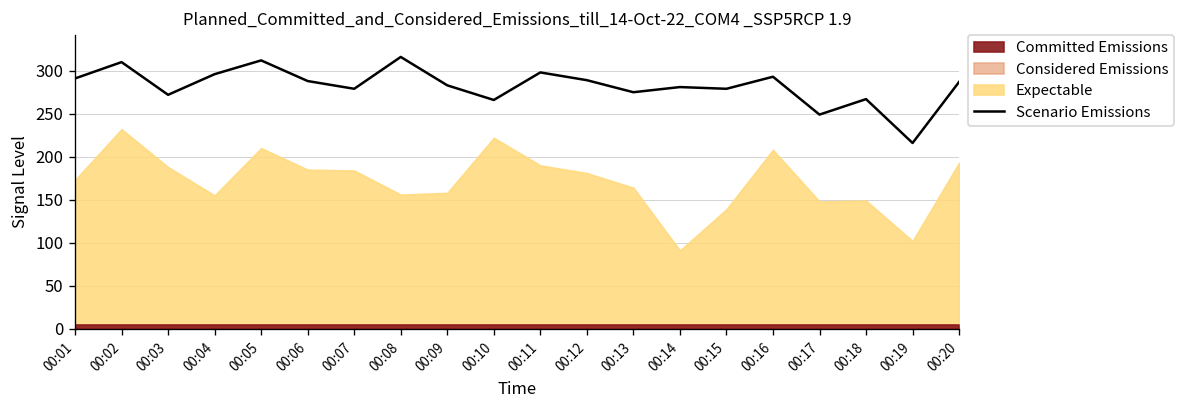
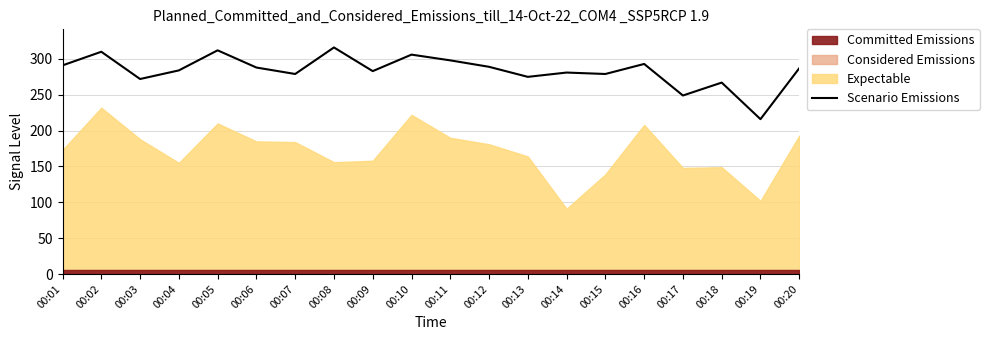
  {
    "Scenario Emissions": {
      "00:01": 290,
      "00:02": 310,
      "00:03": 270,
-     "00:04": 300,
+     "00:04": 280,
      "00:05": 310,
      "00:06": 290,
      "00:07": 280,
      "00:08": 320,
      "00:09": 280,
-     "00:10": 270,
+     "00:10": 310,
      "00:11": 300,
      "00:12": 290,
      "00:13": 280,
      "00:14": 280,
      "00:15": 280,
      "00:16": 290,
      "00:17": 250,
      "00:18": 270,
      "00:19": 220,
      "00:20": 290
    }
  }
